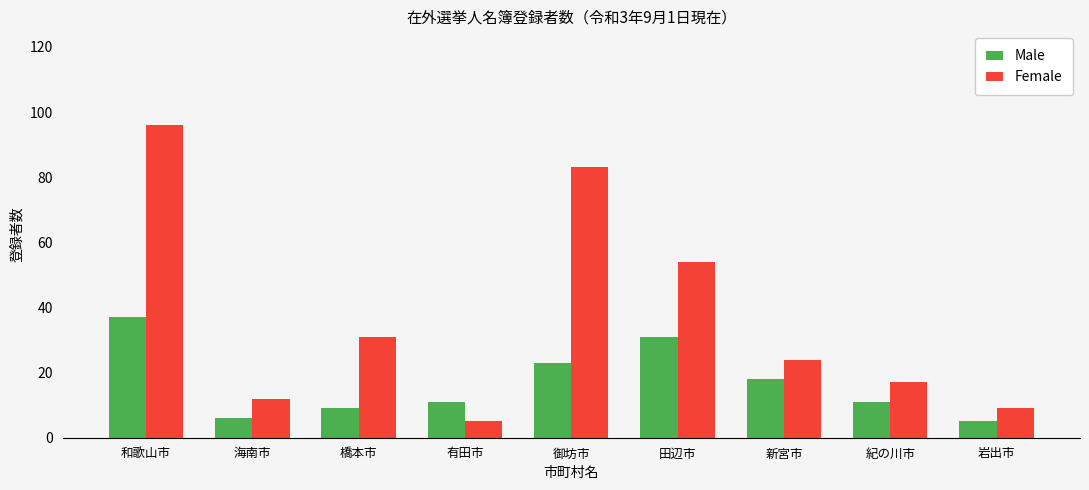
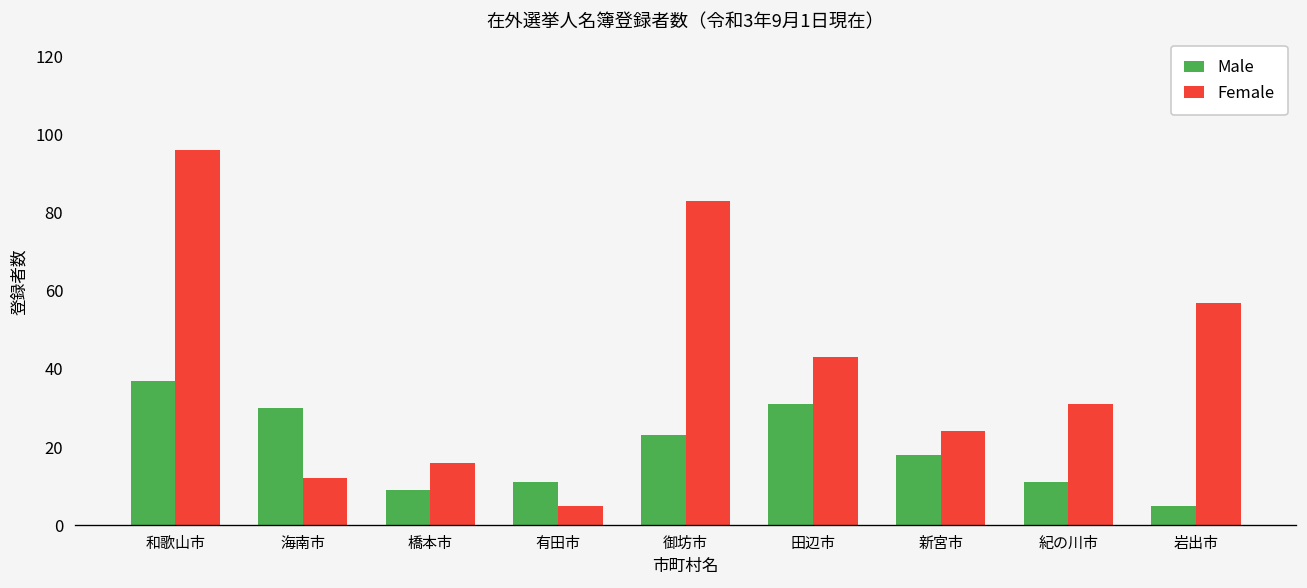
  {
    "Male": {
      "和歌山市": 37,
-     "海南市": 6,
+     "海南市": 30,
      "橋本市": 9,
      "有田市": 11,
      "御坊市": 23,
      "田辺市": 31,
      "新宮市": 18,
      "紀の川市": 11,
      "岩出市": 5
    },
    "Female": {
      "和歌山市": 96,
      "海南市": 12,
-     "橋本市": 31,
+     "橋本市": 16,
      "有田市": 5,
      "御坊市": 83,
-     "田辺市": 54,
+     "田辺市": 43,
      "新宮市": 24,
-     "紀の川市": 17,
-     "岩出市": 9
+     "紀の川市": 31,
+     "岩出市": 57
    }
  }
